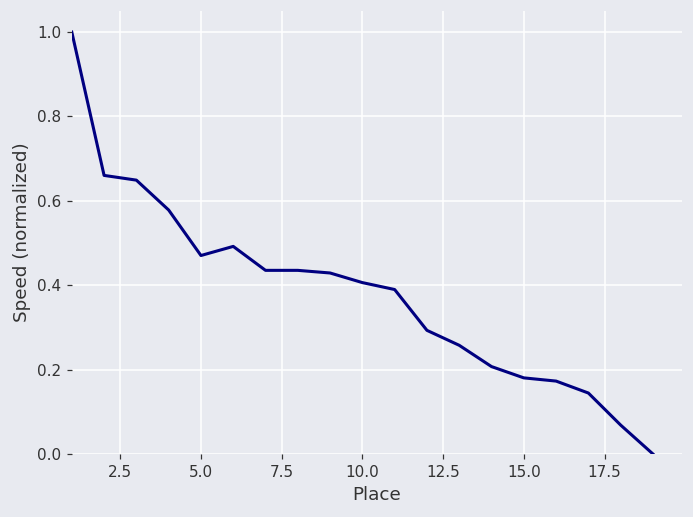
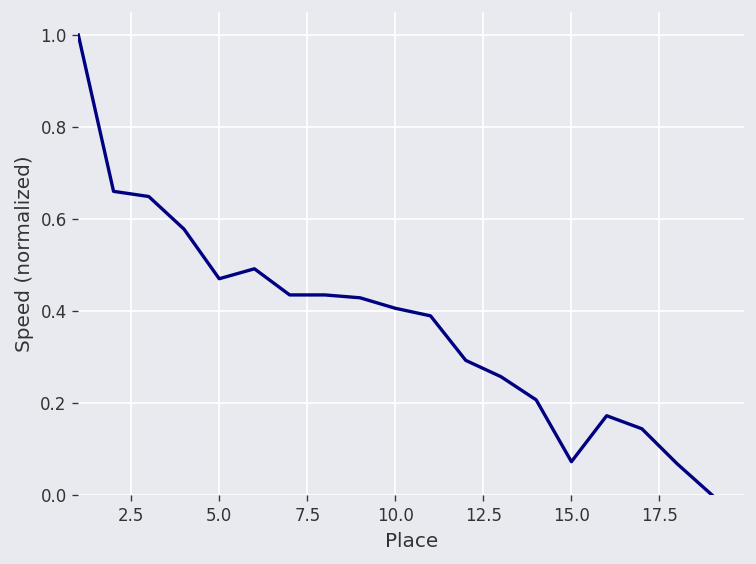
  {
    "5.0": 0.47,
    "10.0": 0.41,
-   "15.0": 0.18
+   "15.0": 0.07
  }
